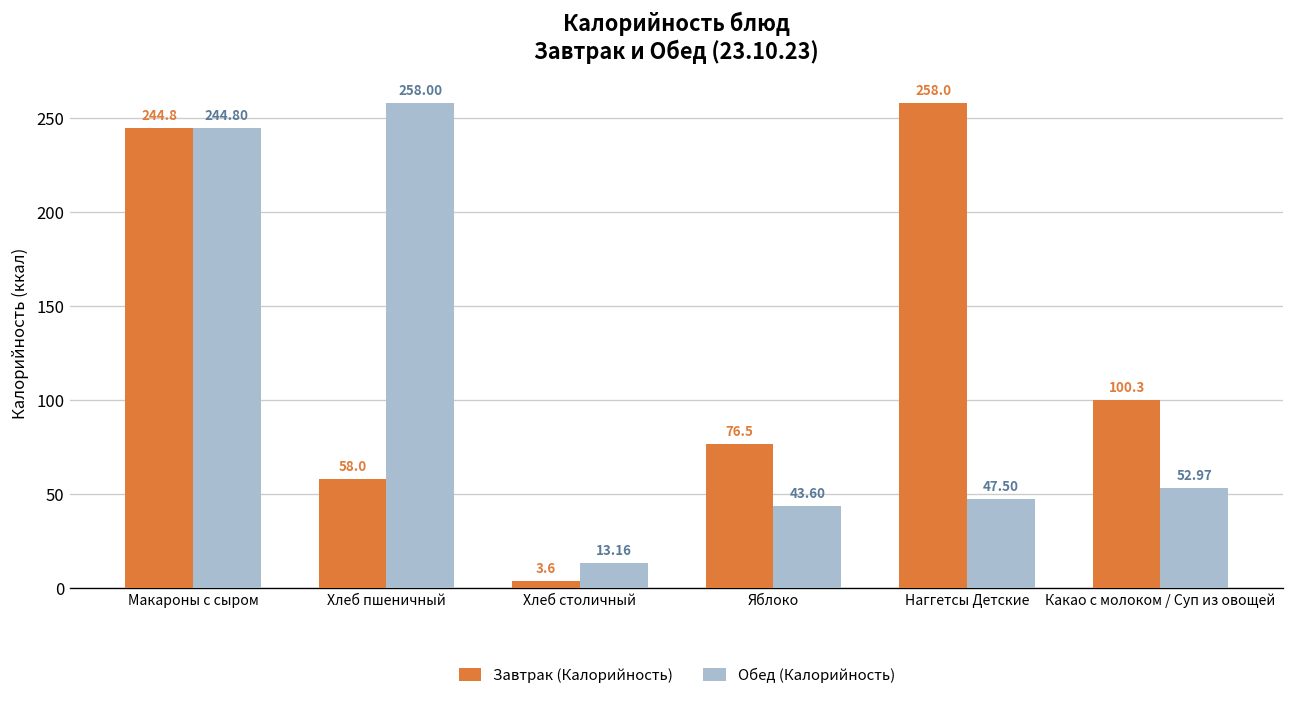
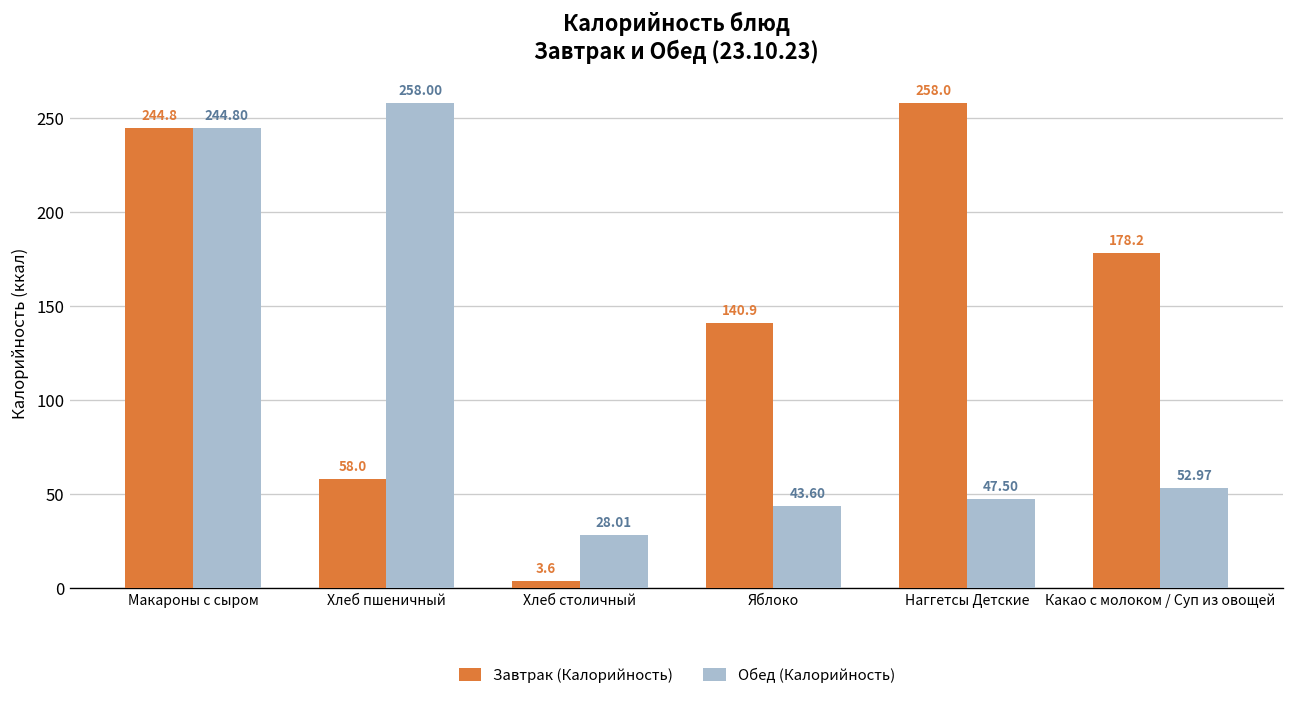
  {
    "Завтрак (Калорийность)": {
      "Макароны с сыром": 244.8,
      "Хлеб пшеничный": 58.0,
      "Хлеб столичный": 3.6,
-     "Яблоко": 76.5,
+     "Яблоко": 140.9,
      "Наггетсы Детские": 258.0,
-     "Какао с молоком / Суп из овощей": 100.3
+     "Какао с молоком / Суп из овощей": 178.2
    },
    "Обед (Калорийность)": {
      "Макароны с сыром": 244.80,
      "Хлеб пшеничный": 258.00,
-     "Хлеб столичный": 13.16,
+     "Хлеб столичный": 28.01,
      "Яблоко": 43.60,
      "Наггетсы Детские": 47.50,
      "Какао с молоком / Суп из овощей": 52.97
    }
  }
